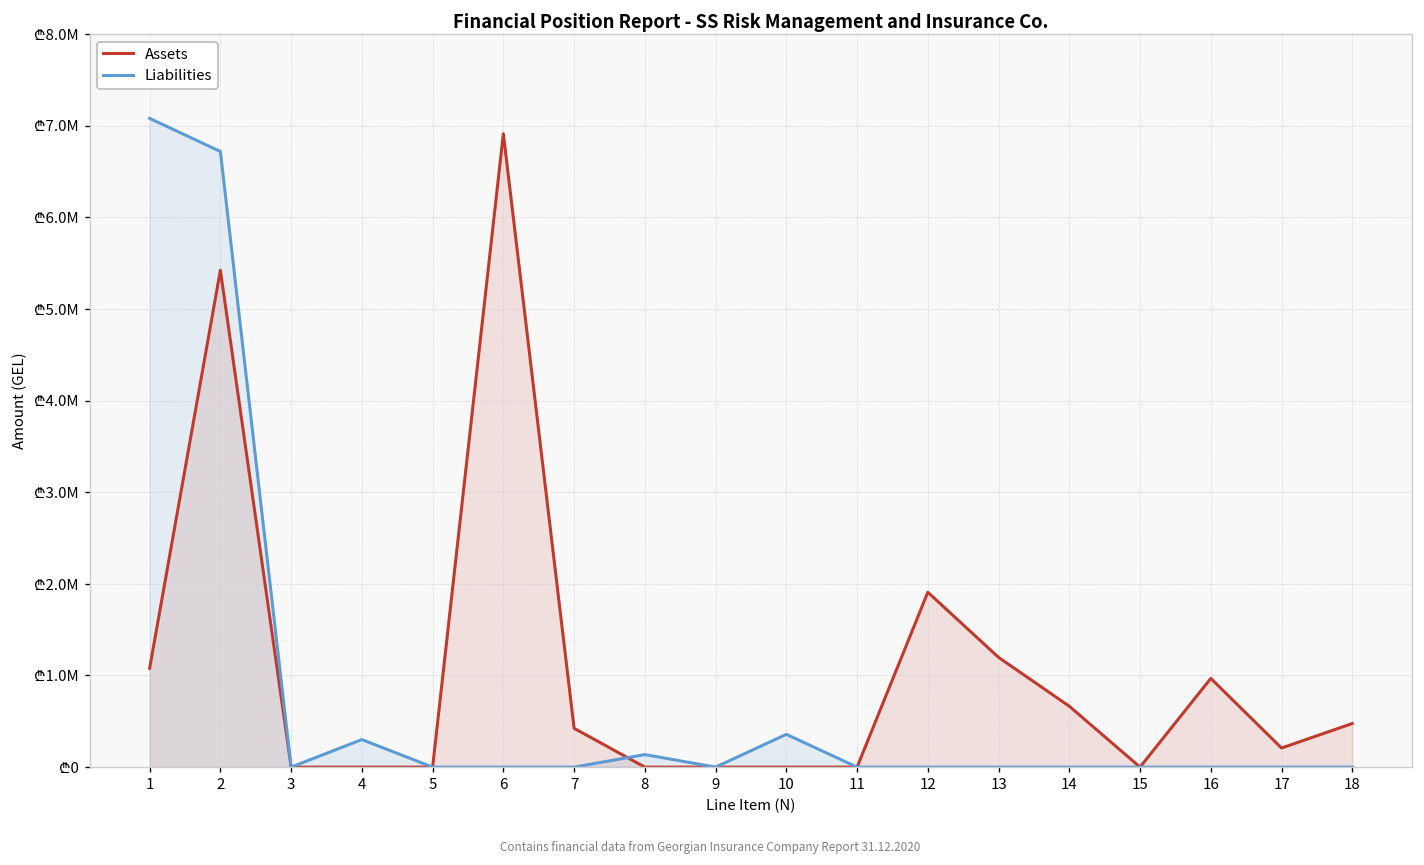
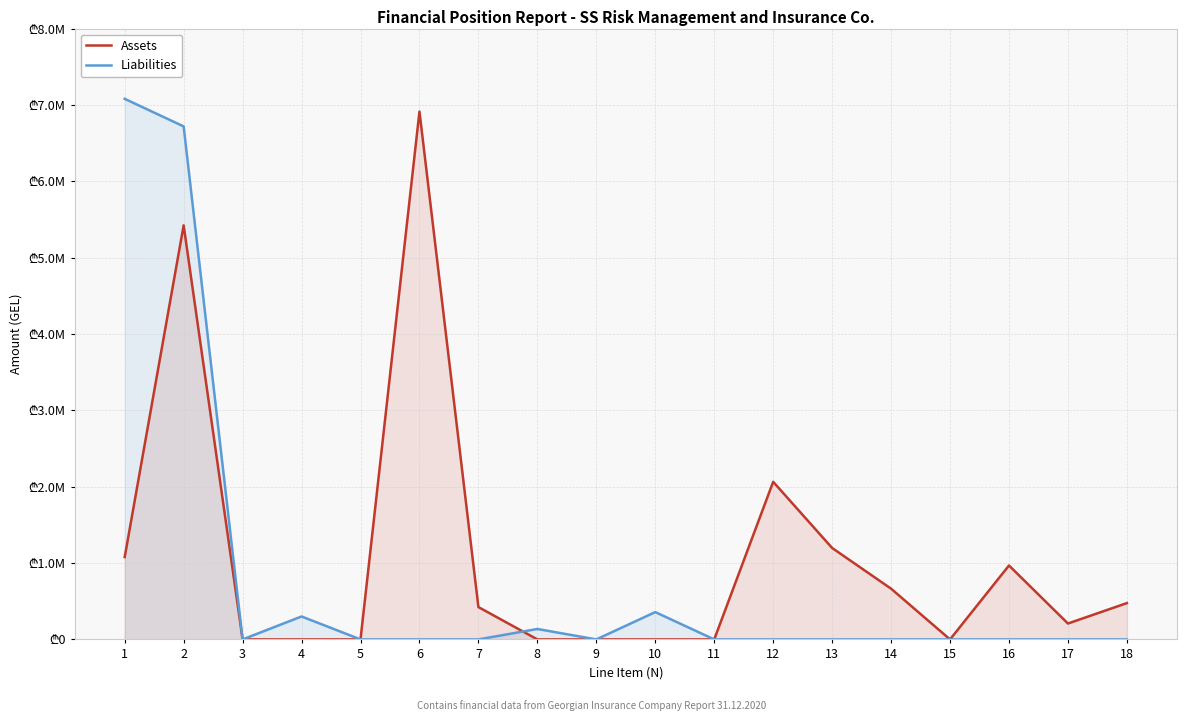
  {
    "Assets": {
      "1": "₾1100000",
      "2": "₾5400000",
      "4": "₾0",
      "6": "₾6900000",
      "7": "₾400000",
      "8": "₾0",
      "10": "₾0",
-     "12": "₾1900000",
+     "12": "₾2100000",
      "13": "₾1200000",
      "14": "₾700000",
      "16": "₾1000000",
      "17": "₾200000",
      "18": "₾500000"
    },
    "Liabilities": {
      "1": "₾7100000",
      "2": "₾6700000",
      "4": "₾300000",
      "6": "₾0",
      "7": "₾0",
      "8": "₾100000",
      "10": "₾400000",
      "12": "₾0",
      "13": "₾0",
      "14": "₾0",
      "16": "₾0",
      "17": "₾0",
      "18": "₾0"
    }
  }
